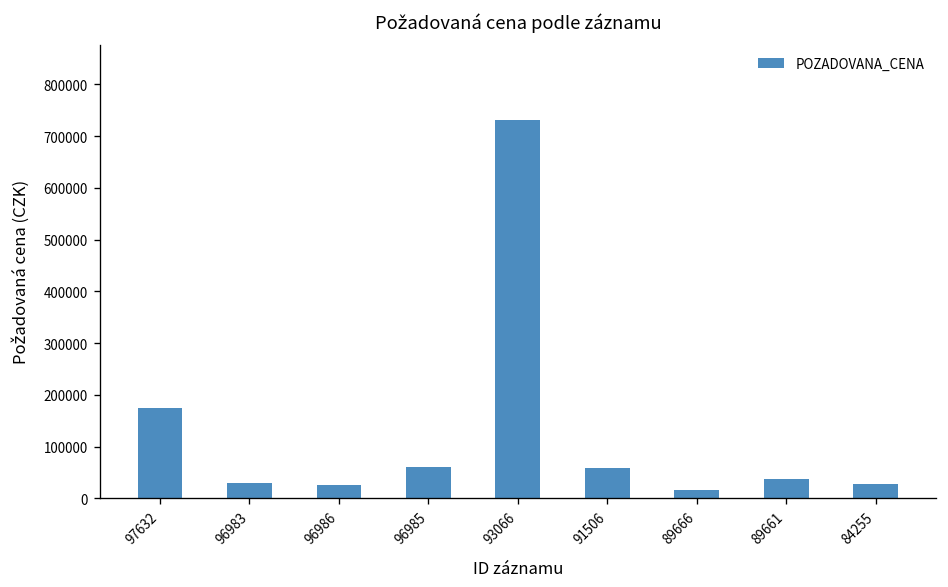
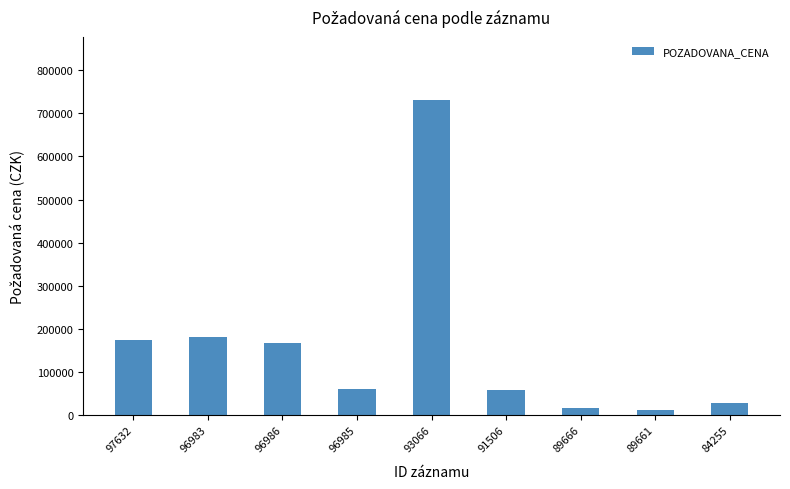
  {
    "97632": 180000,
-   "96983": 30000,
-   "96986": 30000,
+   "96983": 180000,
+   "96986": 170000,
    "96985": 60000,
    "93066": 730000,
    "91506": 60000,
    "89666": 20000,
-   "89661": 40000,
+   "89661": 10000,
    "84255": 30000
  }
